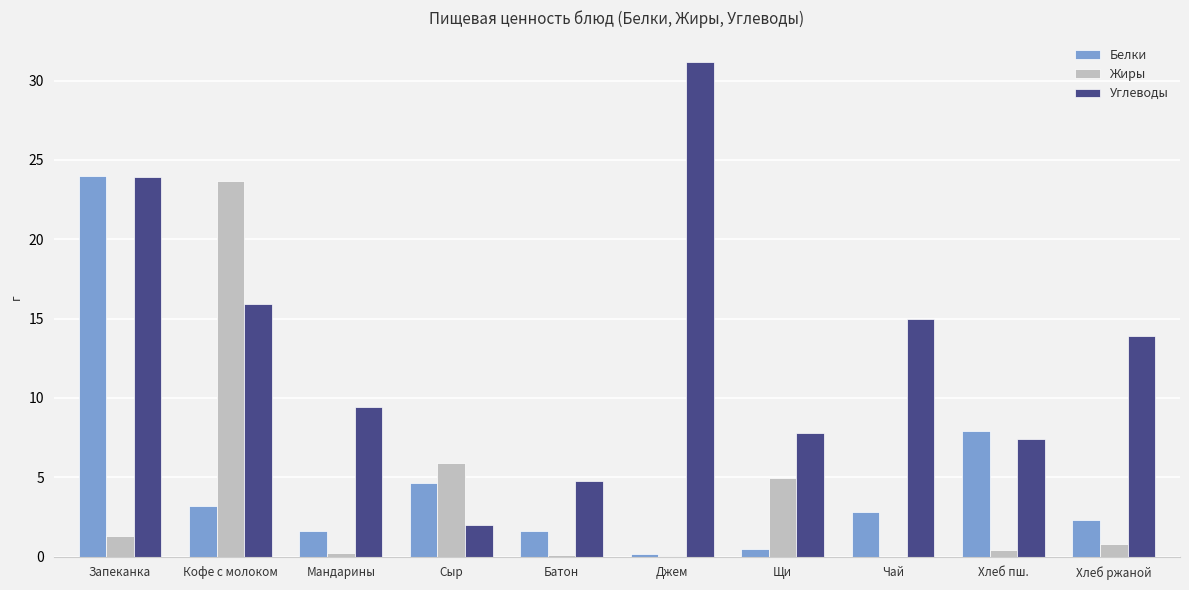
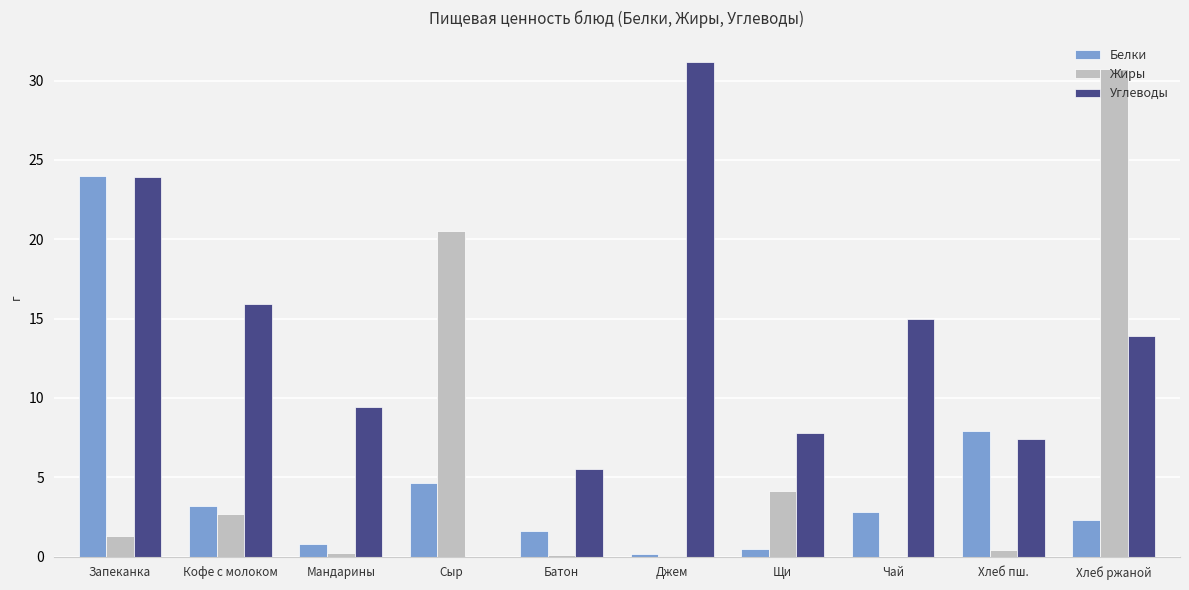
  {
    "Белки": {
      "Запеканка": 24.0,
      "Кофе с молоком": 3.2,
-     "Мандарины": 1.6,
+     "Мандарины": 0.8,
      "Сыр": 4.6,
      "Батон": 1.6,
      "Щи": 0.5,
      "Чай": 2.8,
      "Хлеб пш.": 7.9,
      "Хлеб ржаной": 2.3
    },
    "Жиры": {
      "Запеканка": 1.3,
-     "Кофе с молоком": 23.7,
+     "Кофе с молоком": 2.7,
      "Мандарины": 0.2,
-     "Сыр": 5.9,
-     "Щи": 5.0,
+     "Сыр": 20.5,
+     "Щи": 4.1,
      "Чай": 0.0,
      "Хлеб пш.": 0.4,
-     "Хлеб ржаной": 0.8
+     "Хлеб ржаной": 30.8
    },
    "Углеводы": {
      "Запеканка": 23.9,
      "Кофе с молоком": 15.9,
      "Мандарины": 9.4,
-     "Сыр": 2,
-     "Батон": 4.8,
+     "Сыр": 0,
+     "Батон": 5.5,
      "Джем": 31.2,
      "Щи": 7.8,
      "Чай": 15.0,
      "Хлеб пш.": 7.4,
      "Хлеб ржаной": 13.9
    }
  }
